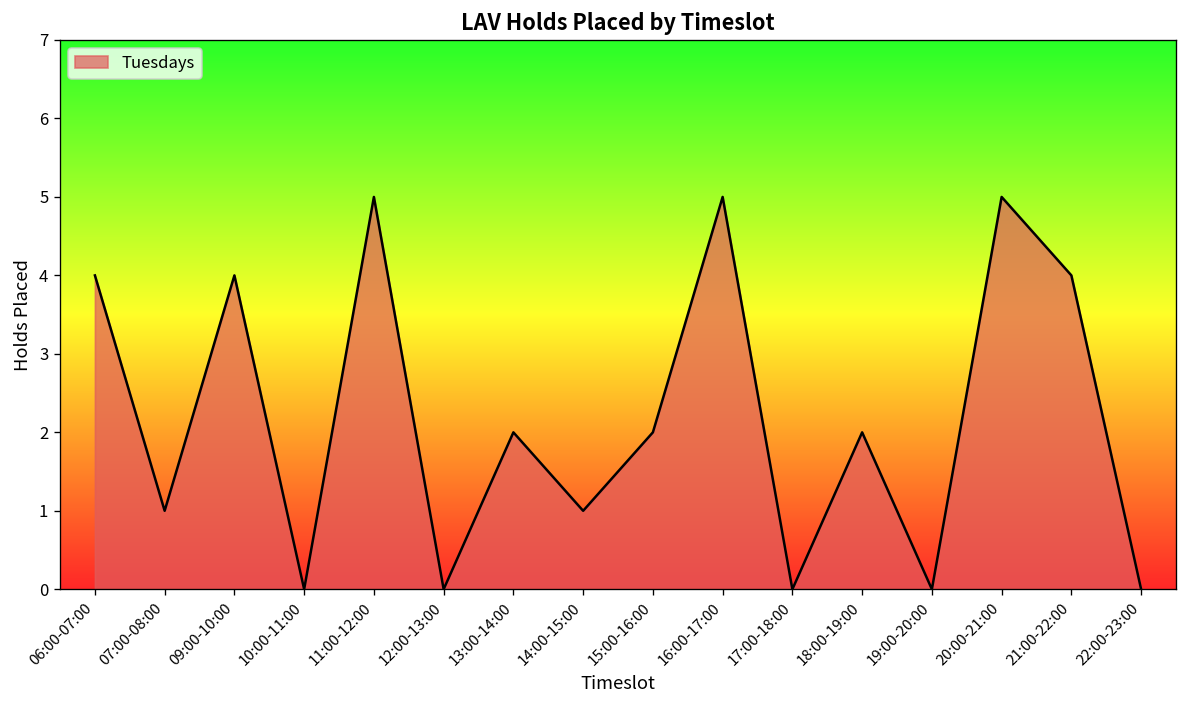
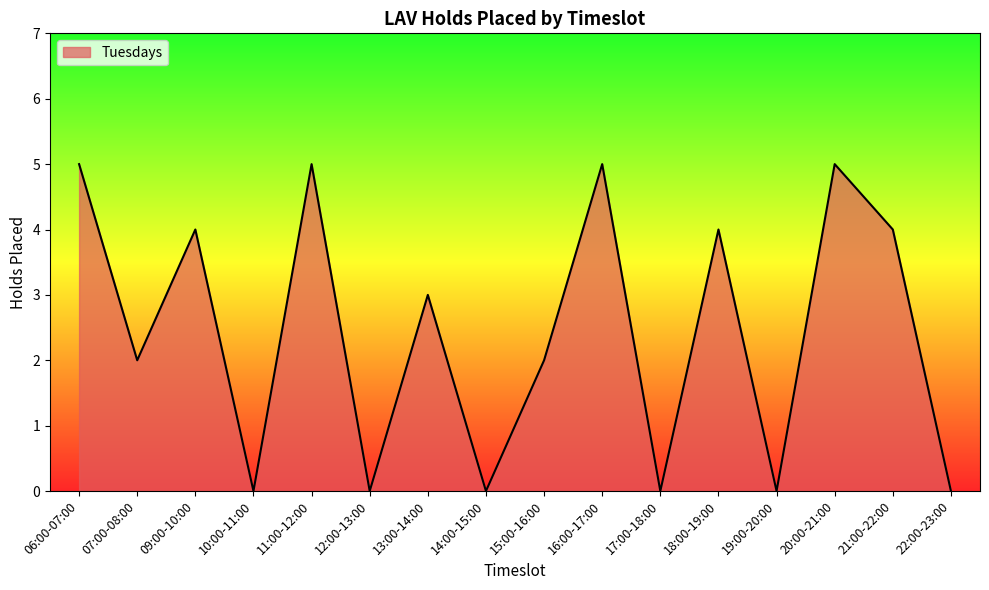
  {
-   "06:00-07:00": 4,
-   "07:00-08:00": 1,
+   "06:00-07:00": 5,
+   "07:00-08:00": 2,
    "09:00-10:00": 4,
    "10:00-11:00": 0,
    "11:00-12:00": 5,
    "12:00-13:00": 0,
-   "13:00-14:00": 2,
-   "14:00-15:00": 1,
+   "13:00-14:00": 3,
+   "14:00-15:00": 0,
    "15:00-16:00": 2,
    "16:00-17:00": 5,
    "17:00-18:00": 0,
-   "18:00-19:00": 2,
+   "18:00-19:00": 4,
    "19:00-20:00": 0,
    "20:00-21:00": 5,
    "21:00-22:00": 4,
    "22:00-23:00": 0
  }
